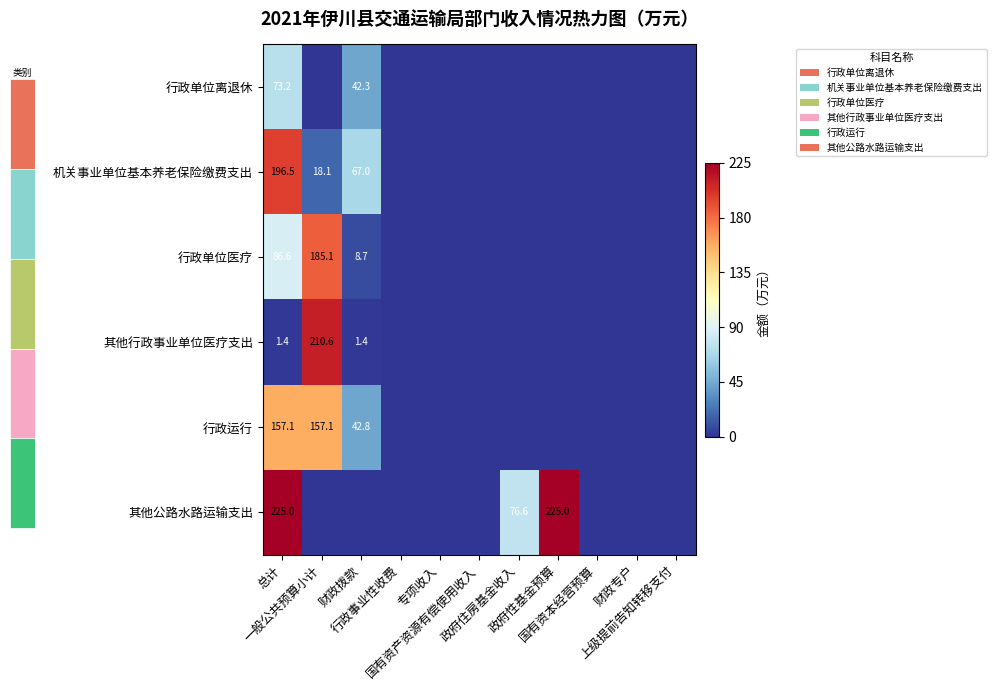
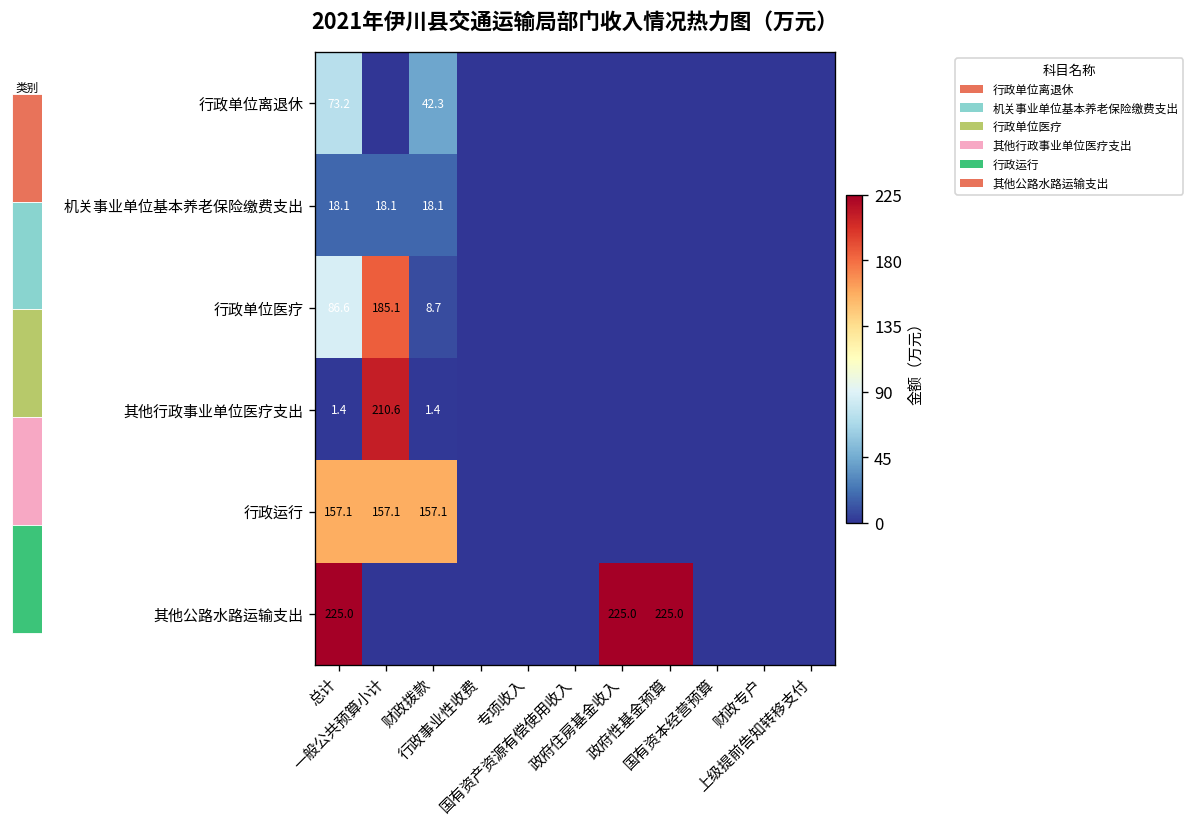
  {
    "行政单位离退休": {
      "总计": 73.2,
      "财政拨款": 42.3
    },
    "机关事业单位基本养老保险缴费支出": {
-     "总计": 196.5,
+     "总计": 18.1,
      "一般公共预算小计": 18.1,
-     "财政拨款": 67.0
+     "财政拨款": 18.1
    },
    "行政单位医疗": {
      "一般公共预算小计": 185.1,
      "财政拨款": 8.7
    },
    "其他行政事业单位医疗支出": {
      "总计": 1.4,
      "一般公共预算小计": 210.6,
      "财政拨款": 1.4
    },
    "行政运行": {
      "总计": 157.1,
      "一般公共预算小计": 157.1,
-     "财政拨款": 42.8
+     "财政拨款": 157.1
    },
    "其他公路水路运输支出": {
      "总计": 225.0,
-     "政府住房基金收入": 76.6,
+     "政府住房基金收入": 225.0,
      "政府性基金预算": 225.0
    }
  }
